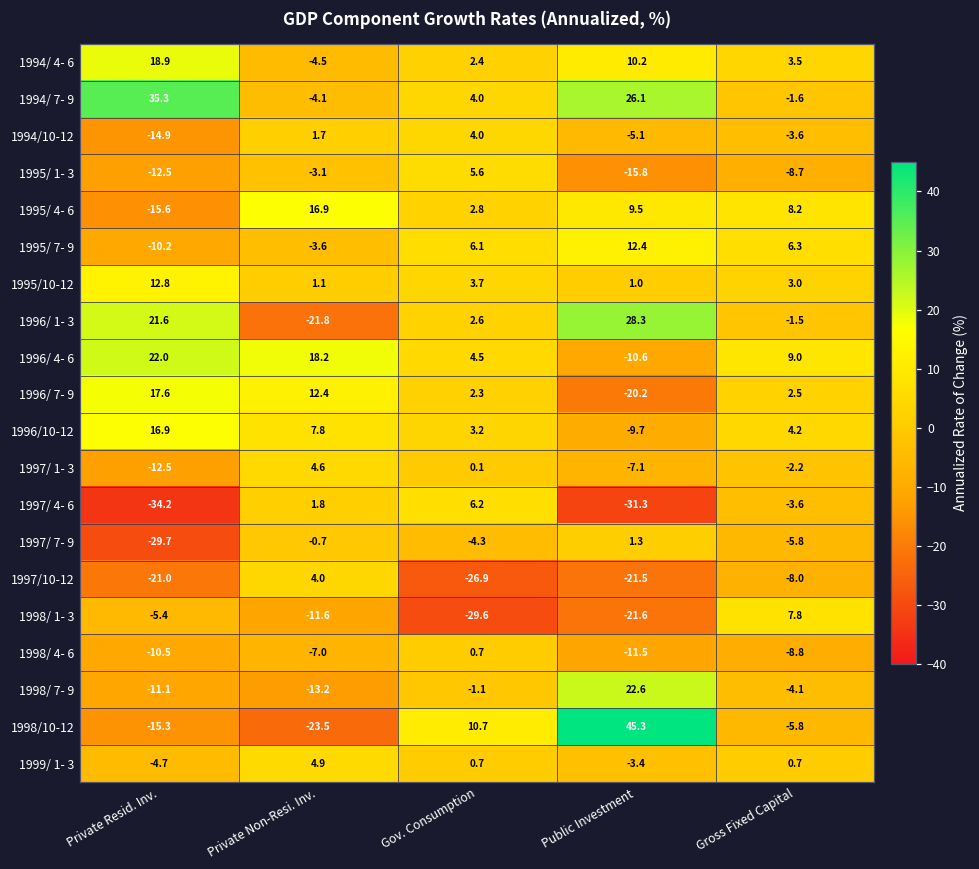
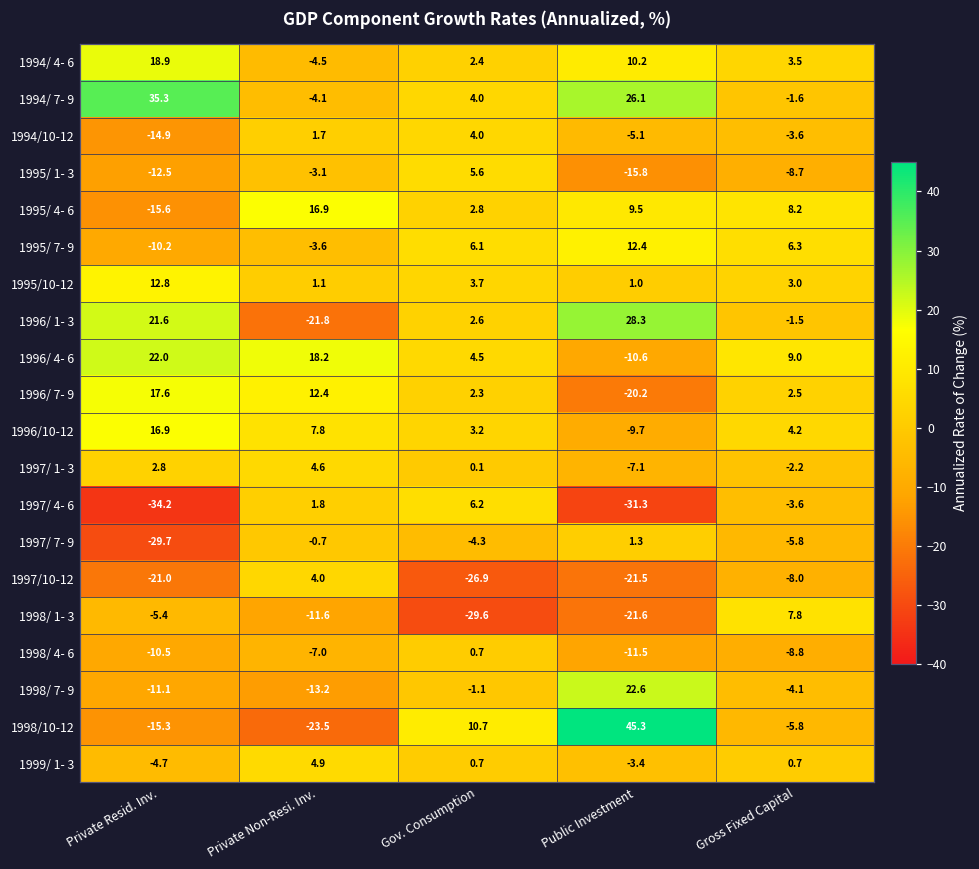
  {
    "1994/ 4- 6": {
      "Private Resid. Inv.": 18.9,
      "Private Non-Resi. Inv.": -4.5,
      "Gov. Consumption": 2.4,
      "Public Investment": 10.2,
      "Gross Fixed Capital": 3.5
    },
    "1994/ 7- 9": {
      "Private Resid. Inv.": 35.3,
      "Private Non-Resi. Inv.": -4.1,
      "Gov. Consumption": 4.0,
      "Public Investment": 26.1,
      "Gross Fixed Capital": -1.6
    },
    "1994/10-12": {
      "Private Resid. Inv.": -14.9,
      "Private Non-Resi. Inv.": 1.7,
      "Gov. Consumption": 4.0,
      "Public Investment": -5.1,
      "Gross Fixed Capital": -3.6
    },
    "1995/ 1- 3": {
      "Private Resid. Inv.": -12.5,
      "Private Non-Resi. Inv.": -3.1,
      "Gov. Consumption": 5.6,
      "Public Investment": -15.8,
      "Gross Fixed Capital": -8.7
    },
    "1995/ 4- 6": {
      "Private Resid. Inv.": -15.6,
      "Private Non-Resi. Inv.": 16.9,
      "Gov. Consumption": 2.8,
      "Public Investment": 9.5,
      "Gross Fixed Capital": 8.2
    },
    "1995/ 7- 9": {
      "Private Resid. Inv.": -10.2,
      "Private Non-Resi. Inv.": -3.6,
      "Gov. Consumption": 6.1,
      "Public Investment": 12.4,
      "Gross Fixed Capital": 6.3
    },
    "1995/10-12": {
      "Private Resid. Inv.": 12.8,
      "Private Non-Resi. Inv.": 1.1,
      "Gov. Consumption": 3.7,
      "Public Investment": 1.0,
      "Gross Fixed Capital": 3.0
    },
    "1996/ 1- 3": {
      "Private Resid. Inv.": 21.6,
      "Private Non-Resi. Inv.": -21.8,
      "Gov. Consumption": 2.6,
      "Public Investment": 28.3,
      "Gross Fixed Capital": -1.5
    },
    "1996/ 4- 6": {
      "Private Resid. Inv.": 22.0,
      "Private Non-Resi. Inv.": 18.2,
      "Gov. Consumption": 4.5,
      "Public Investment": -10.6,
      "Gross Fixed Capital": 9.0
    },
    "1996/ 7- 9": {
      "Private Resid. Inv.": 17.6,
      "Private Non-Resi. Inv.": 12.4,
      "Gov. Consumption": 2.3,
      "Public Investment": -20.2,
      "Gross Fixed Capital": 2.5
    },
    "1996/10-12": {
      "Private Resid. Inv.": 16.9,
      "Private Non-Resi. Inv.": 7.8,
      "Gov. Consumption": 3.2,
      "Public Investment": -9.7,
      "Gross Fixed Capital": 4.2
    },
    "1997/ 1- 3": {
-     "Private Resid. Inv.": -12.5,
+     "Private Resid. Inv.": 2.8,
      "Private Non-Resi. Inv.": 4.6,
      "Gov. Consumption": 0.1,
      "Public Investment": -7.1,
      "Gross Fixed Capital": -2.2
    },
    "1997/ 4- 6": {
      "Private Resid. Inv.": -34.2,
      "Private Non-Resi. Inv.": 1.8,
      "Gov. Consumption": 6.2,
      "Public Investment": -31.3,
      "Gross Fixed Capital": -3.6
    },
    "1997/ 7- 9": {
      "Private Resid. Inv.": -29.7,
      "Private Non-Resi. Inv.": -0.7,
      "Gov. Consumption": -4.3,
      "Public Investment": 1.3,
      "Gross Fixed Capital": -5.8
    },
    "1997/10-12": {
      "Private Resid. Inv.": -21.0,
      "Private Non-Resi. Inv.": 4.0,
      "Gov. Consumption": -26.9,
      "Public Investment": -21.5,
      "Gross Fixed Capital": -8.0
    },
    "1998/ 1- 3": {
      "Private Resid. Inv.": -5.4,
      "Private Non-Resi. Inv.": -11.6,
      "Gov. Consumption": -29.6,
      "Public Investment": -21.6,
      "Gross Fixed Capital": 7.8
    },
    "1998/ 4- 6": {
      "Private Resid. Inv.": -10.5,
      "Private Non-Resi. Inv.": -7.0,
      "Gov. Consumption": 0.7,
      "Public Investment": -11.5,
      "Gross Fixed Capital": -8.8
    },
    "1998/ 7- 9": {
      "Private Resid. Inv.": -11.1,
      "Private Non-Resi. Inv.": -13.2,
      "Gov. Consumption": -1.1,
      "Public Investment": 22.6,
      "Gross Fixed Capital": -4.1
    },
    "1998/10-12": {
      "Private Resid. Inv.": -15.3,
      "Private Non-Resi. Inv.": -23.5,
      "Gov. Consumption": 10.7,
      "Public Investment": 45.3,
      "Gross Fixed Capital": -5.8
    },
    "1999/ 1- 3": {
      "Private Resid. Inv.": -4.7,
      "Private Non-Resi. Inv.": 4.9,
      "Gov. Consumption": 0.7,
      "Public Investment": -3.4,
      "Gross Fixed Capital": 0.7
    }
  }
